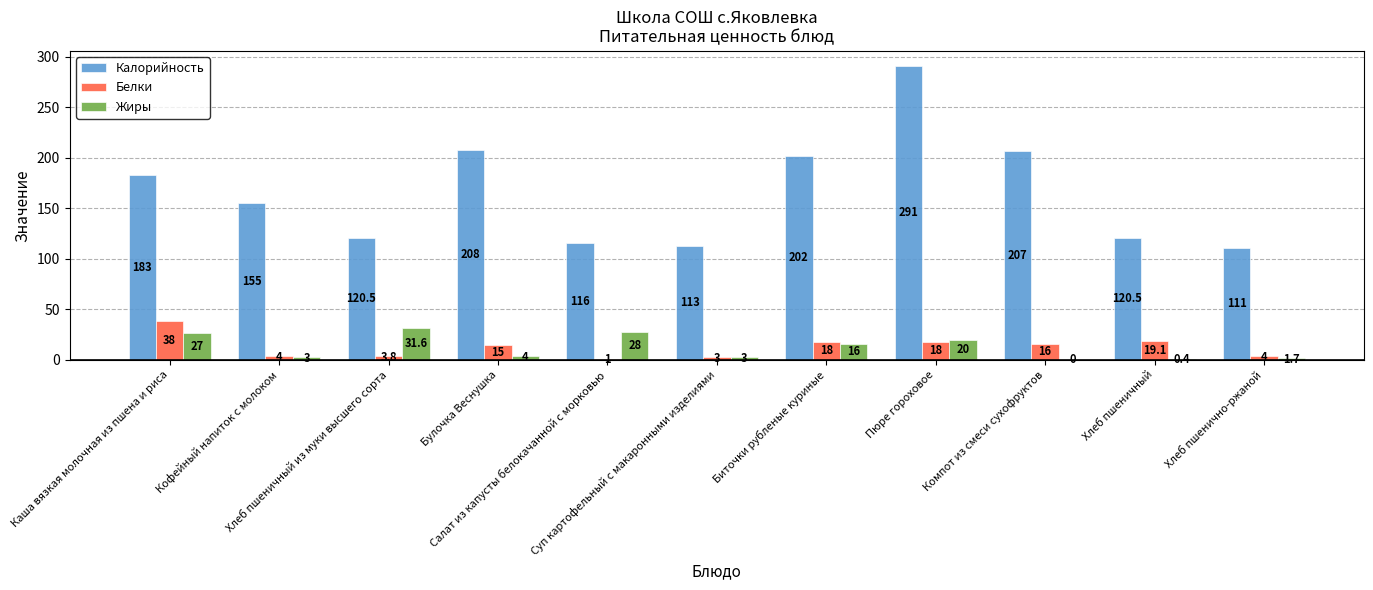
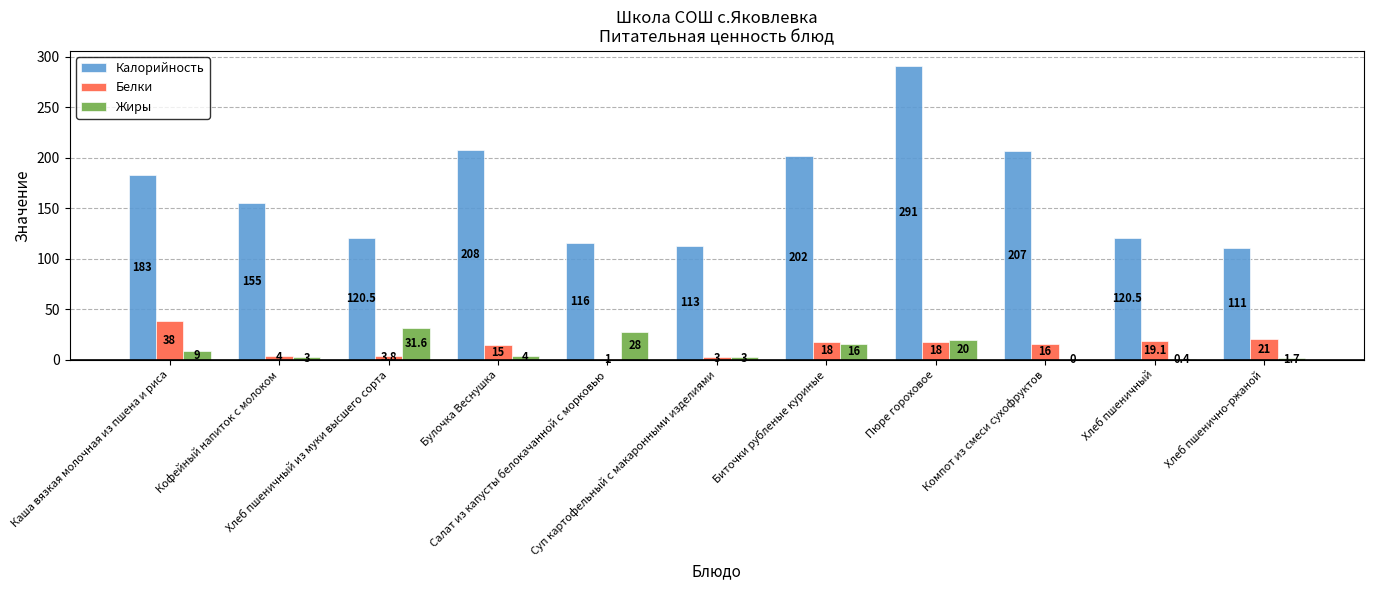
  {
    "Калорийность": {
      "Каша вязкая молочная из пшена и риса": 183,
      "Кофейный напиток с молоком": 155,
      "Хлеб пшеничный из муки высшего сорта": 120.5,
      "Булочка Веснушка": 208,
      "Салат из капусты белокачанной с морковью": 116,
      "Суп картофельный с макаронными изделиями": 113,
      "Биточки рубленые куриные": 202,
      "Пюре гороховое": 291,
      "Компот из смеси сухофруктов": 207,
      "Хлеб пшеничный": 120.5,
      "Хлеб пшенично-ржаной": 111
    },
    "Белки": {
      "Каша вязкая молочная из пшена и риса": 38,
      "Кофейный напиток с молоком": 4,
      "Хлеб пшеничный из муки высшего сорта": 3.8,
      "Булочка Веснушка": 15,
      "Салат из капусты белокачанной с морковью": 1,
      "Суп картофельный с макаронными изделиями": 3,
      "Биточки рубленые куриные": 18,
      "Пюре гороховое": 18,
      "Компот из смеси сухофруктов": 16,
      "Хлеб пшеничный": 19.1,
-     "Хлеб пшенично-ржаной": 4
+     "Хлеб пшенично-ржаной": 21
    },
    "Жиры": {
-     "Каша вязкая молочная из пшена и риса": 27,
+     "Каша вязкая молочная из пшена и риса": 9,
      "Кофейный напиток с молоком": 3,
      "Хлеб пшеничный из муки высшего сорта": 31.6,
      "Булочка Веснушка": 4,
      "Салат из капусты белокачанной с морковью": 28,
      "Суп картофельный с макаронными изделиями": 3,
      "Биточки рубленые куриные": 16,
      "Пюре гороховое": 20,
      "Компот из смеси сухофруктов": 0,
      "Хлеб пшеничный": 0.4,
      "Хлеб пшенично-ржаной": 1.7
    }
  }
